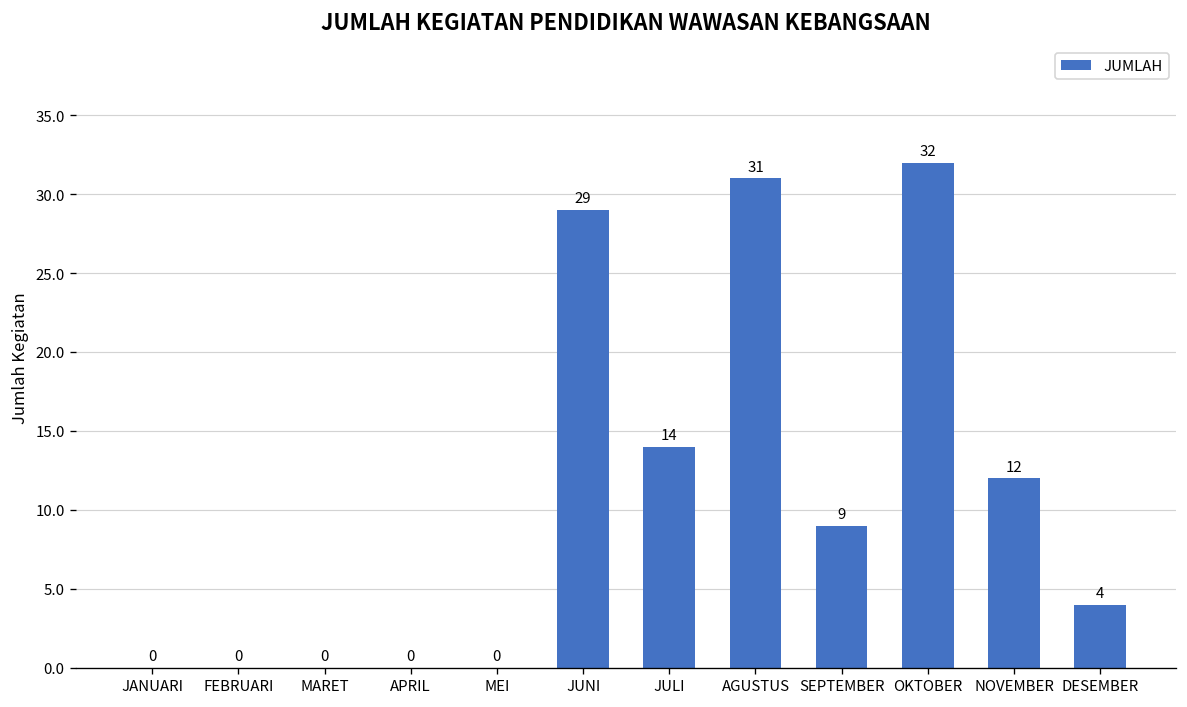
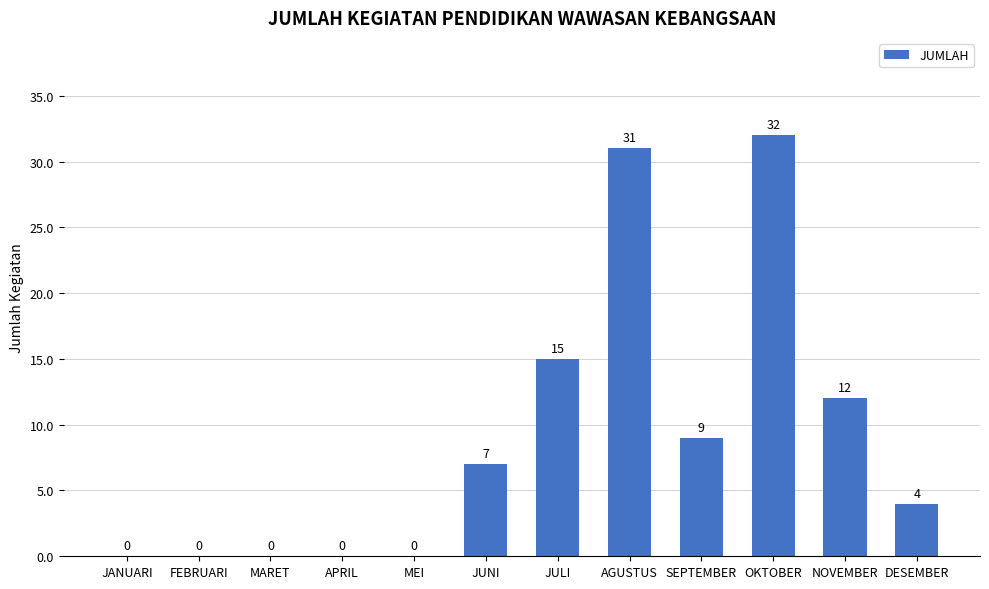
  {
    "JANUARI": 0,
    "FEBRUARI": 0,
    "MARET": 0,
    "APRIL": 0,
    "MEI": 0,
-   "JUNI": 29,
-   "JULI": 14,
+   "JUNI": 7,
+   "JULI": 15,
    "AGUSTUS": 31,
    "SEPTEMBER": 9,
    "OKTOBER": 32,
    "NOVEMBER": 12,
    "DESEMBER": 4
  }
